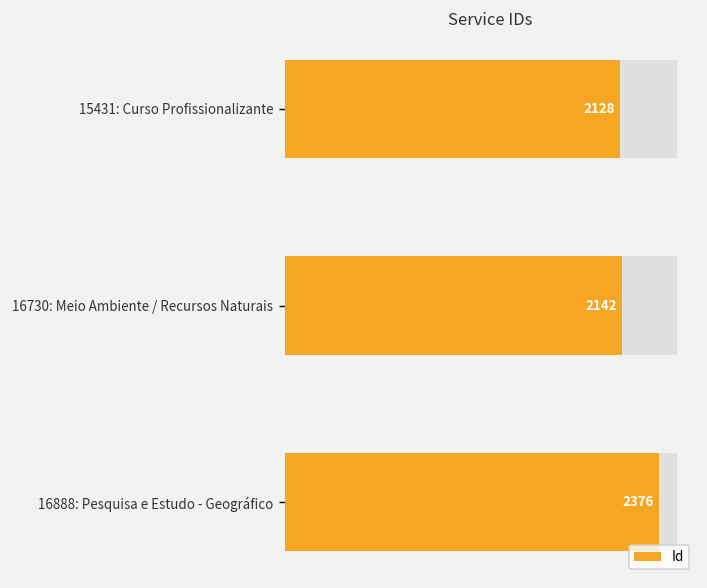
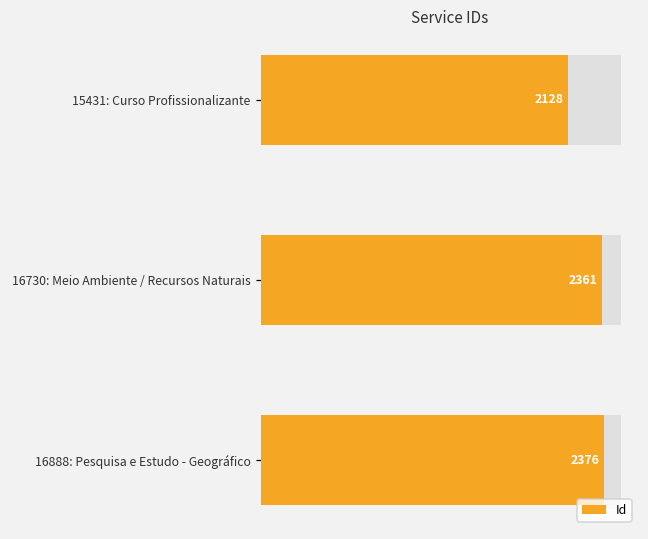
  {
    "Id": {
-     "16730: Meio Ambiente / Recursos Naturais": 2142
+     "16730: Meio Ambiente / Recursos Naturais": 2361
    }
  }
